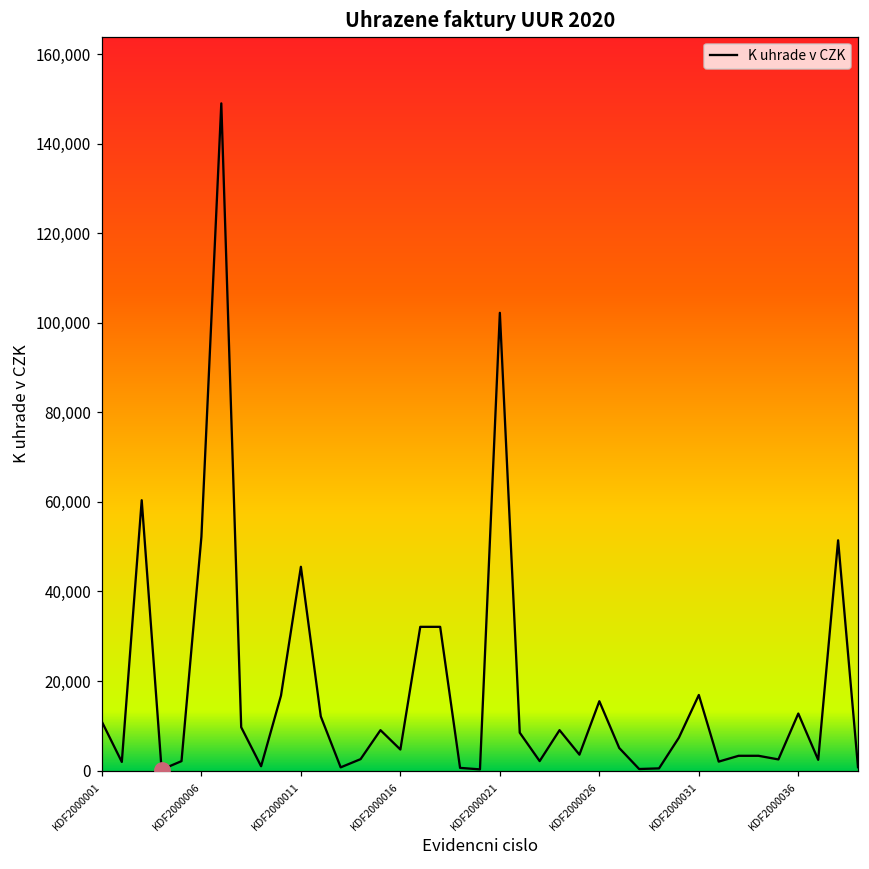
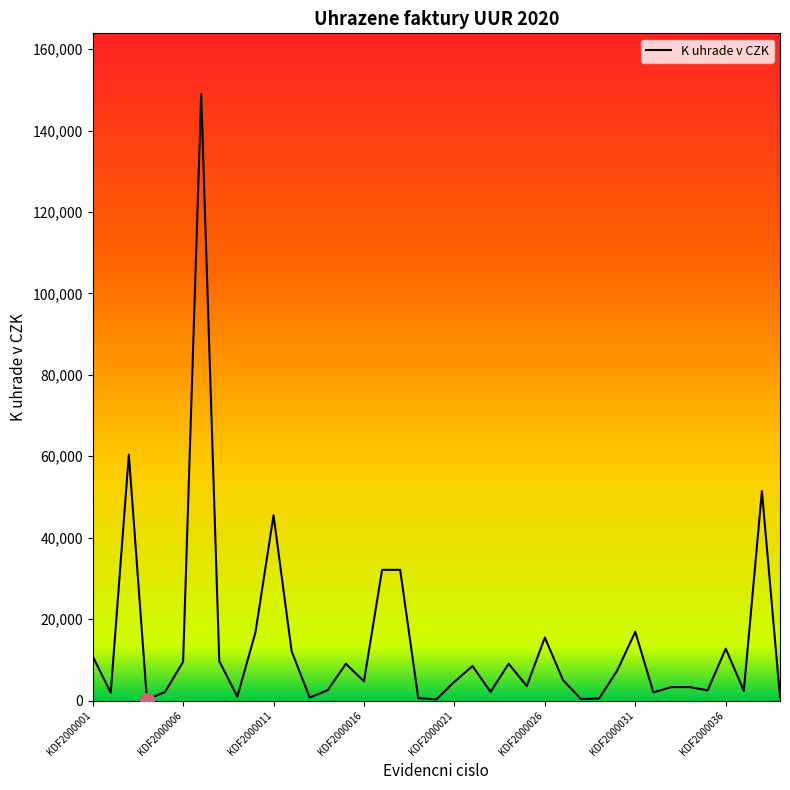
  {
    "K uhrade v CZK": {
      "KDF2000001": "11,000",
-     "KDF2000006": "52,000",
+     "KDF2000006": "10,000",
      "KDF2000011": "46,000",
      "KDF2000016": "5,000",
-     "KDF2000021": "102,000",
+     "KDF2000021": "5,000",
      "KDF2000026": "15,000",
      "KDF2000031": "17,000",
      "KDF2000036": "13,000"
    }
  }
